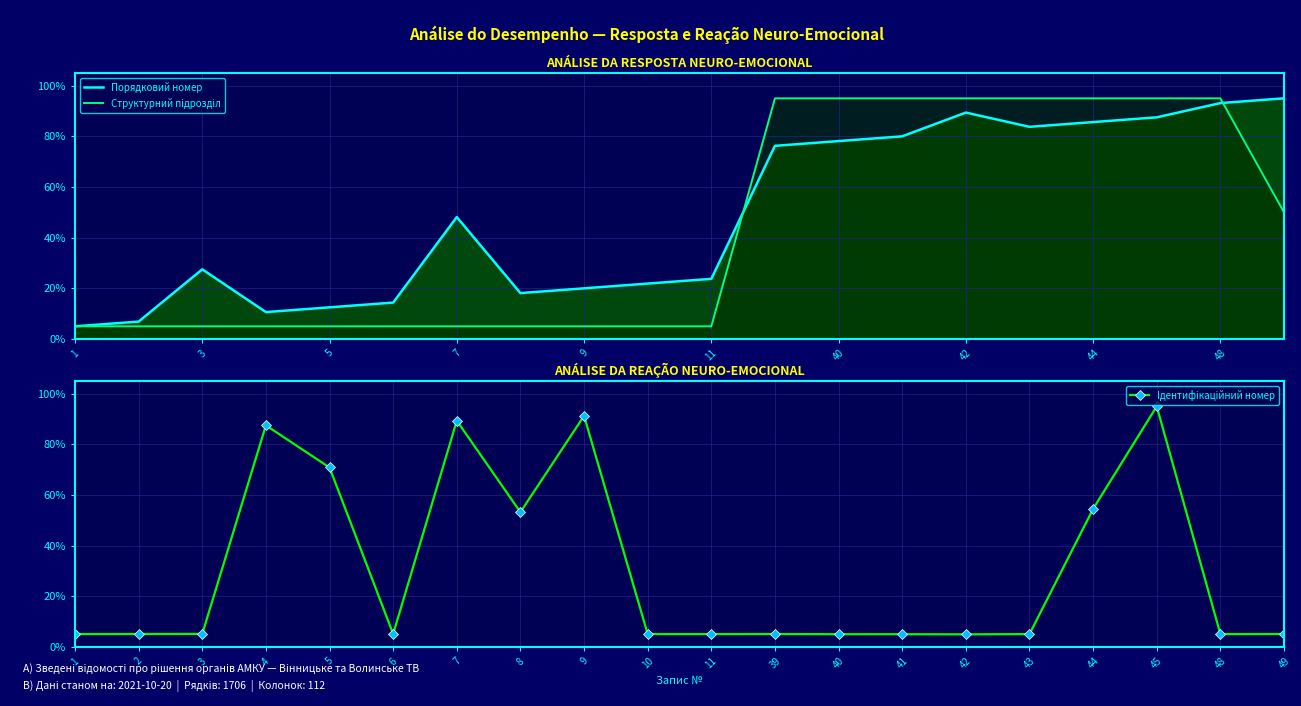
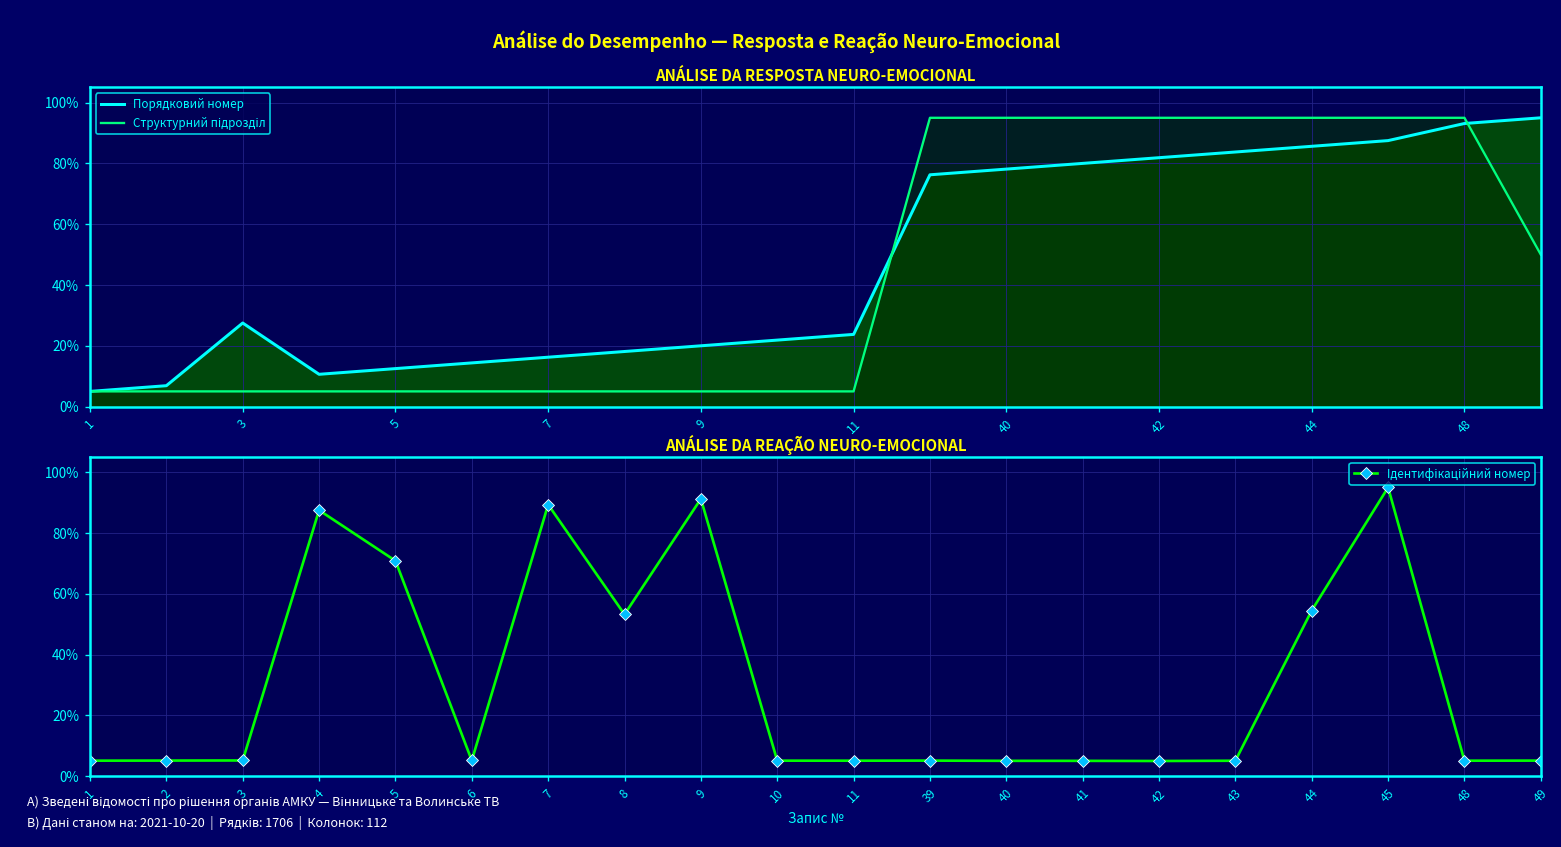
  {
    "ANÁLISE DA RESPOSTA NEURO-EMOCIONAL": {
      "Порядковий номер": {
        "3": "28%",
        "5": "13%",
-       "7": "48%",
+       "7": "16%",
        "9": "20%",
        "11": "24%",
        "40": "78%",
-       "42": "89%",
+       "42": "82%",
        "44": "86%",
        "48": "93%"
      },
      "Структурний підрозділ": {
        "3": "5%",
        "5": "5%",
        "7": "5%",
        "9": "5%",
        "11": "5%",
        "40": "95%",
        "42": "95%",
        "44": "95%",
        "48": "95%"
      }
    }
  }
